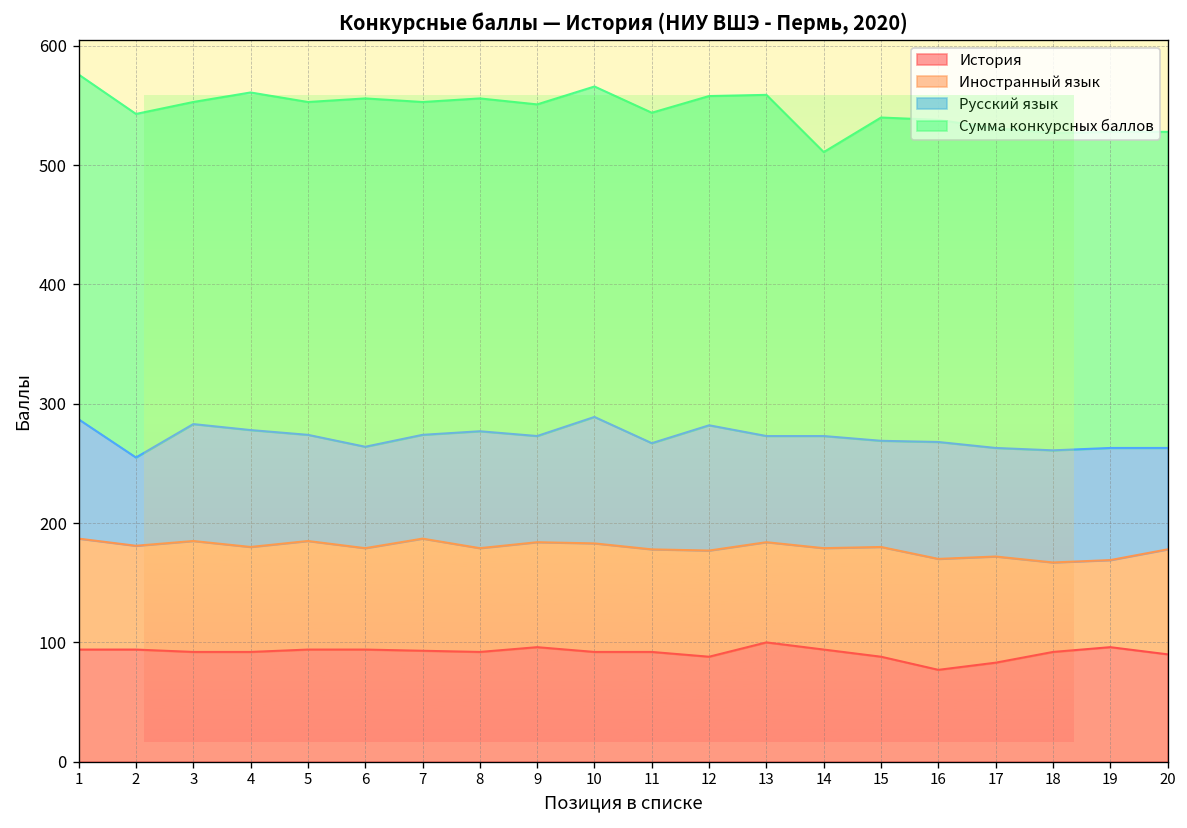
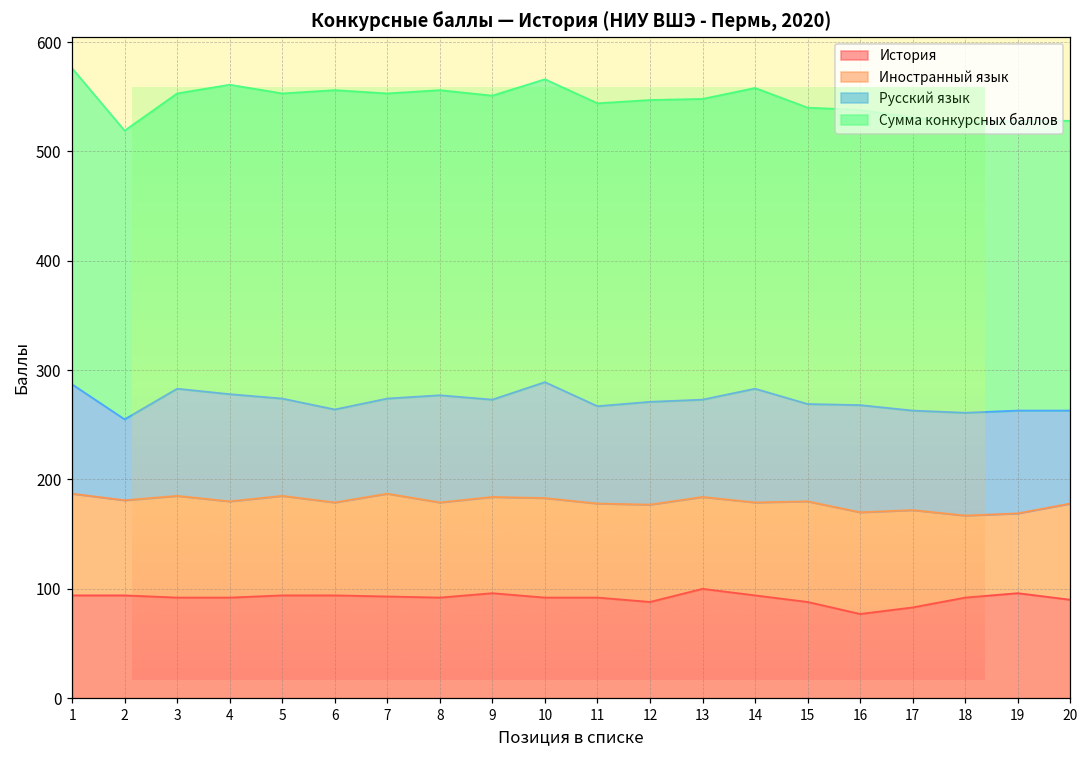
  {
    "Русский язык": {
      "1": 100,
      "2": 70,
      "3": 100,
      "4": 100,
      "5": 90,
      "6": 90,
      "7": 90,
      "8": 100,
      "9": 90,
      "10": 110,
      "11": 90,
-     "12": 110,
+     "12": 90,
      "13": 90,
-     "14": 90,
+     "14": 100,
      "15": 90,
      "16": 100,
      "17": 90,
      "18": 90,
      "19": 90,
      "20": 90
    },
    "Сумма конкурсных баллов": {
      "1": 290,
-     "2": 290,
+     "2": 260,
      "3": 270,
      "4": 280,
      "5": 280,
      "6": 290,
      "7": 280,
      "8": 280,
      "9": 280,
      "10": 280,
      "11": 280,
      "12": 280,
-     "13": 290,
-     "14": 240,
+     "13": 280,
+     "14": 280,
      "15": 270,
      "20": 270
    }
  }
